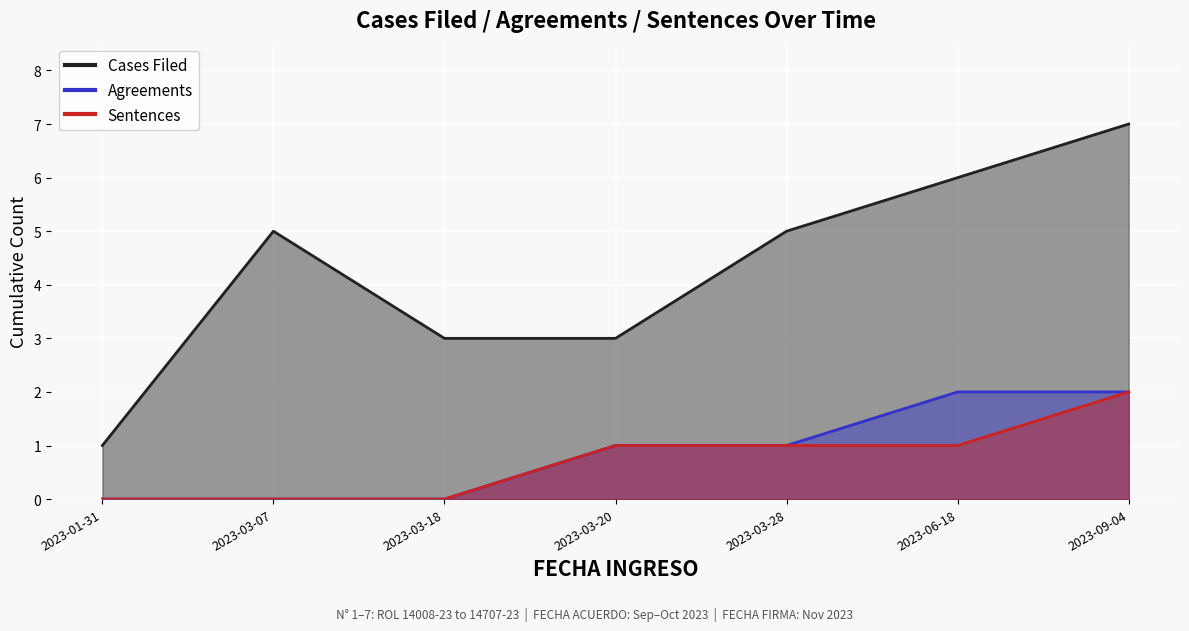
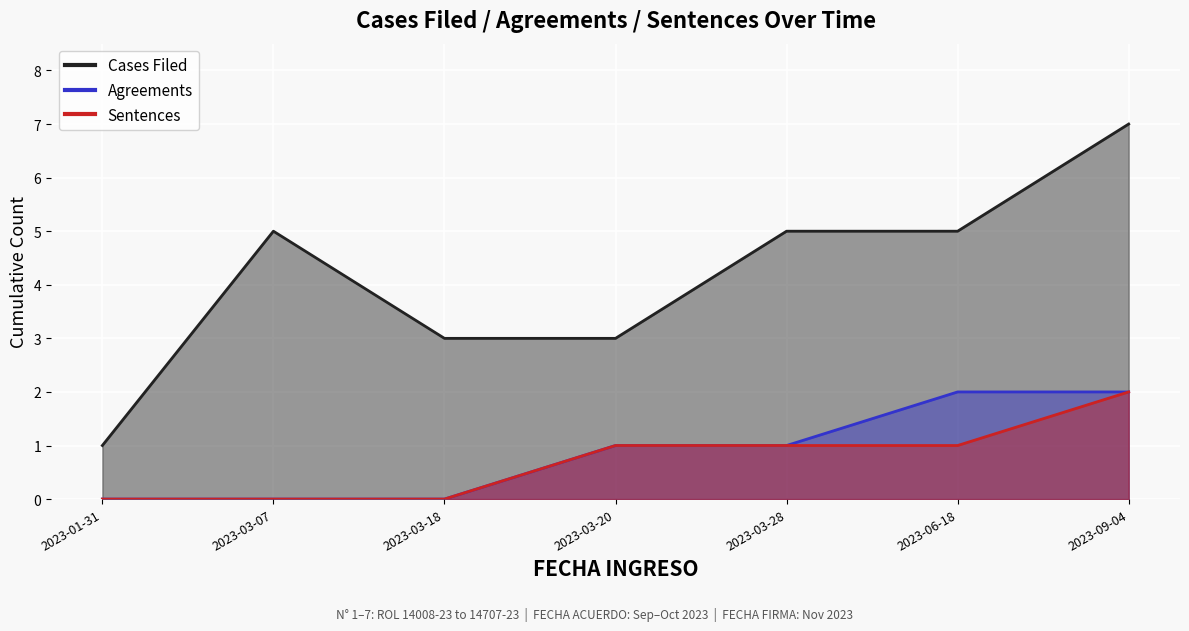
  {
    "Cases Filed": {
      "2023-01-31": 1,
      "2023-03-07": 5,
      "2023-03-18": 3,
      "2023-03-20": 3,
      "2023-03-28": 5,
-     "2023-06-18": 6,
+     "2023-06-18": 5,
      "2023-09-04": 7
    },
    "Agreements": {
      "2023-06-18": 2
    },
    "Sentences": {
      "2023-06-18": 1
    }
  }
